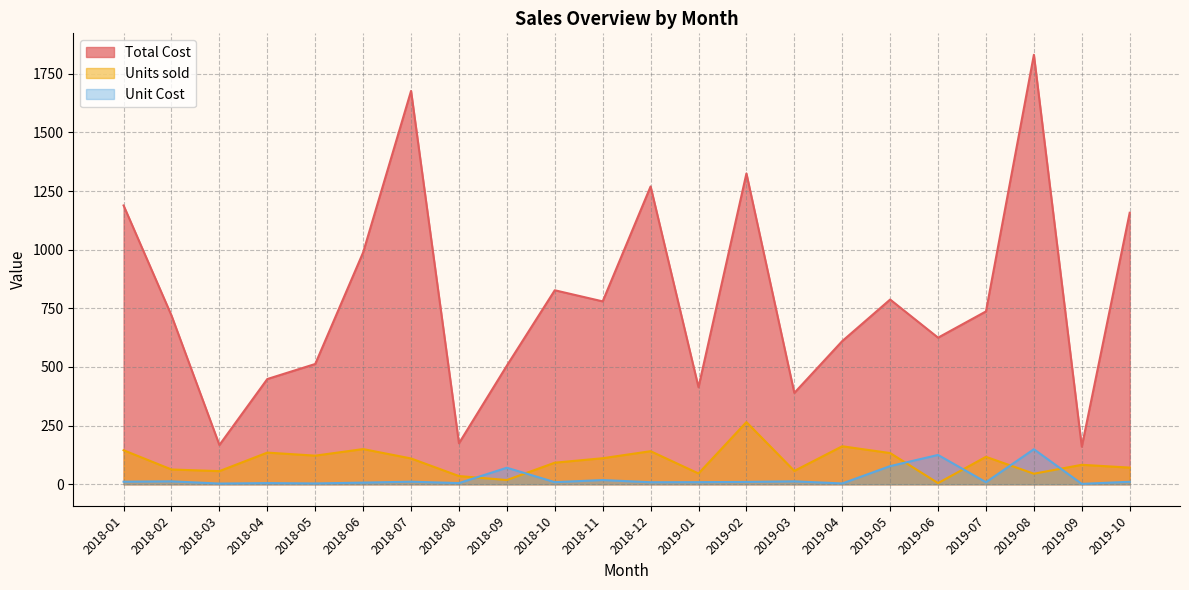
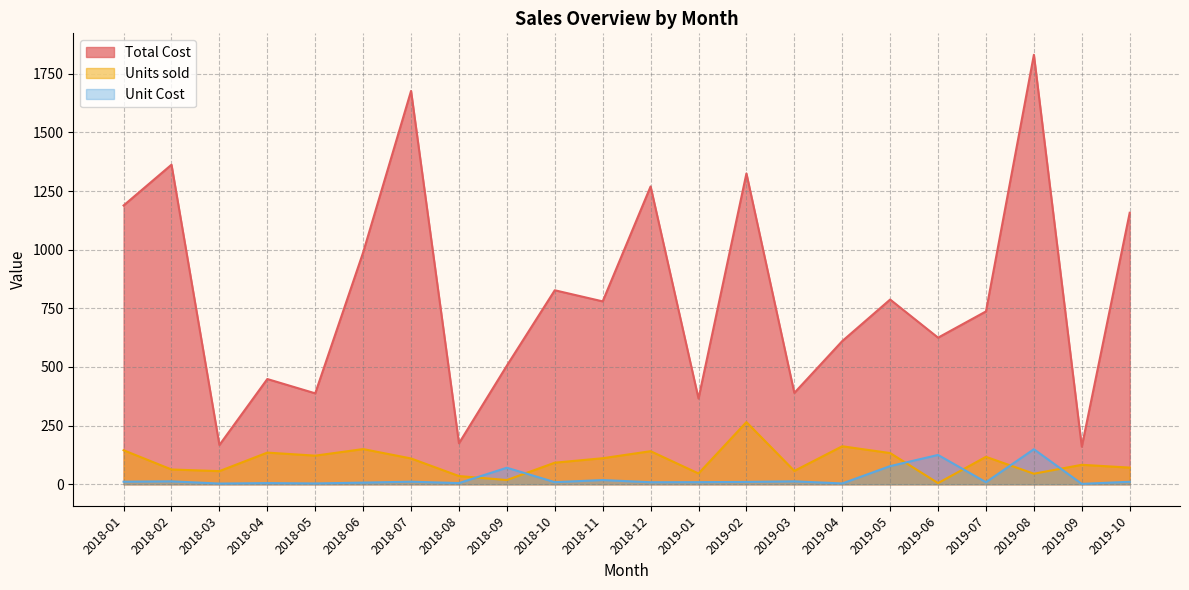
  {
    "Total Cost": {
      "2018-01": 1190,
-     "2018-02": 720,
+     "2018-02": 1360,
      "2018-03": 170,
      "2018-04": 450,
-     "2018-05": 510,
+     "2018-05": 390,
      "2018-06": 990,
      "2018-07": 1680,
      "2018-08": 170,
      "2018-09": 510,
      "2018-10": 830,
      "2018-11": 780,
      "2018-12": 1270,
-     "2019-01": 410,
+     "2019-01": 370,
      "2019-02": 1320,
      "2019-03": 390,
      "2019-04": 610,
      "2019-05": 790,
      "2019-06": 630,
      "2019-07": 740,
      "2019-08": 1830,
      "2019-09": 160,
      "2019-10": 1160
    },
    "Units sold": {
      "2018-01": 150,
      "2018-02": 60,
      "2018-03": 60,
      "2018-04": 140,
      "2018-05": 120,
      "2018-06": 150,
      "2018-07": 110,
      "2018-08": 40,
      "2018-09": 20,
      "2018-10": 90,
      "2018-11": 110,
      "2018-12": 140,
      "2019-01": 50,
      "2019-02": 270,
      "2019-03": 60,
      "2019-04": 160,
      "2019-05": 130,
      "2019-06": 10,
      "2019-07": 120,
      "2019-08": 50,
      "2019-09": 80,
      "2019-10": 70
    },
    "Unit Cost": {
      "2018-01": 10,
      "2018-02": 10,
      "2018-03": 0,
      "2018-04": 0,
      "2018-05": 0,
      "2018-06": 10,
      "2018-07": 10,
      "2018-08": 0,
      "2018-09": 70,
      "2018-10": 10,
      "2018-11": 20,
      "2018-12": 10,
      "2019-01": 10,
      "2019-02": 10,
      "2019-03": 10,
      "2019-04": 0,
      "2019-05": 80,
      "2019-06": 130,
      "2019-07": 10,
      "2019-08": 150,
      "2019-09": 0,
      "2019-10": 10
    }
  }
